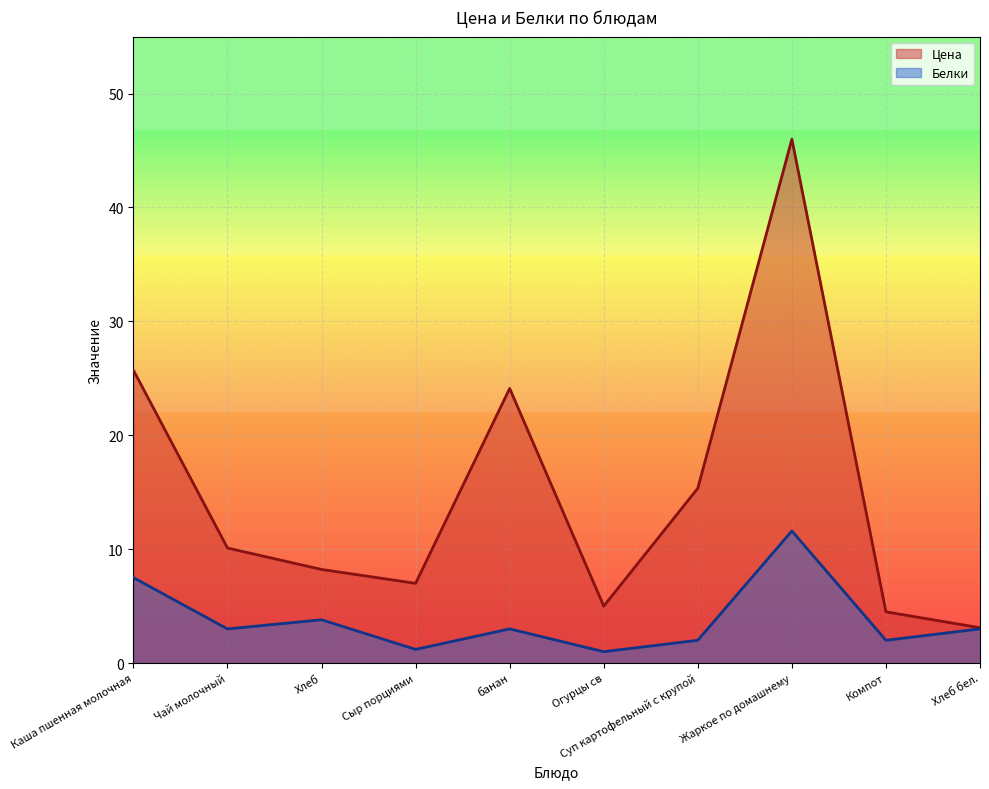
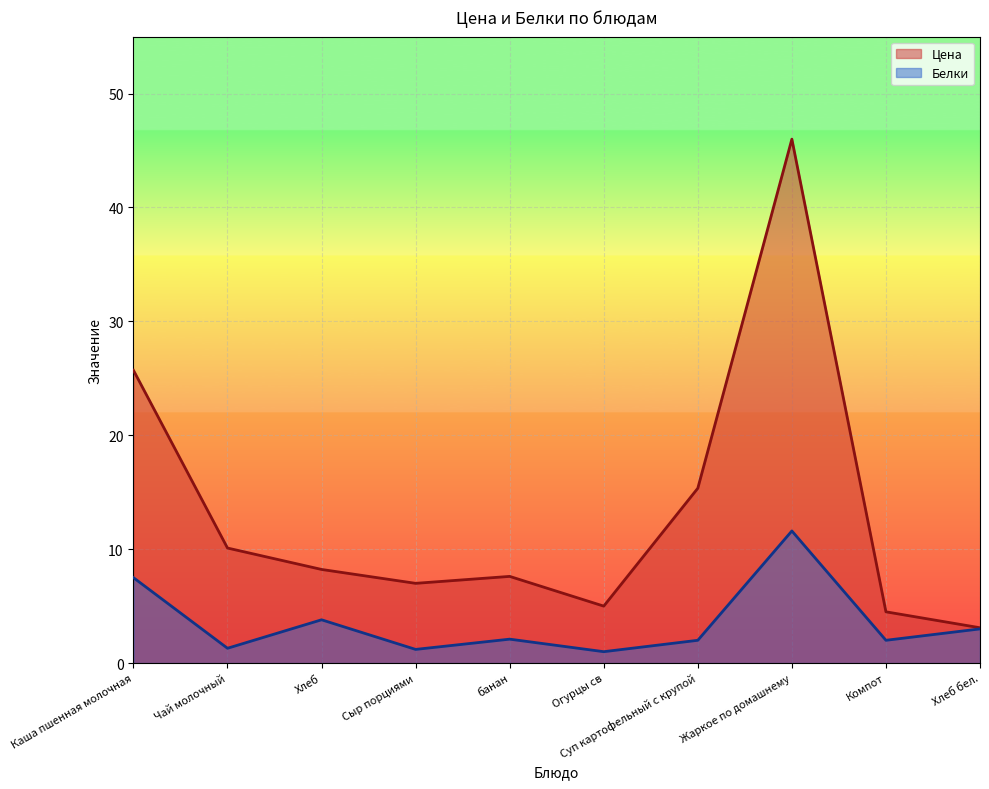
  {
    "Цена": {
      "Каша пшенная молочная": 25.7,
      "Чай молочный": 10.1,
      "Хлеб": 8.2,
      "Сыр порциями": 7.0,
-     "банан": 24.1,
+     "банан": 7.6,
      "Огурцы св": 5.0,
      "Суп картофельный с крупой": 15.4,
      "Жаркое по домашнему": 46.0,
      "Компот": 4.5
    },
    "Белки": {
      "Каша пшенная молочная": 7.5,
-     "Чай молочный": 3.0,
+     "Чай молочный": 1.3,
      "Хлеб": 3.8,
      "Сыр порциями": 1.2,
-     "банан": 3.0,
+     "банан": 2.1,
      "Огурцы св": 1.0,
      "Суп картофельный с крупой": 2.0,
      "Жаркое по домашнему": 11.6,
      "Компот": 2.0
    }
  }
